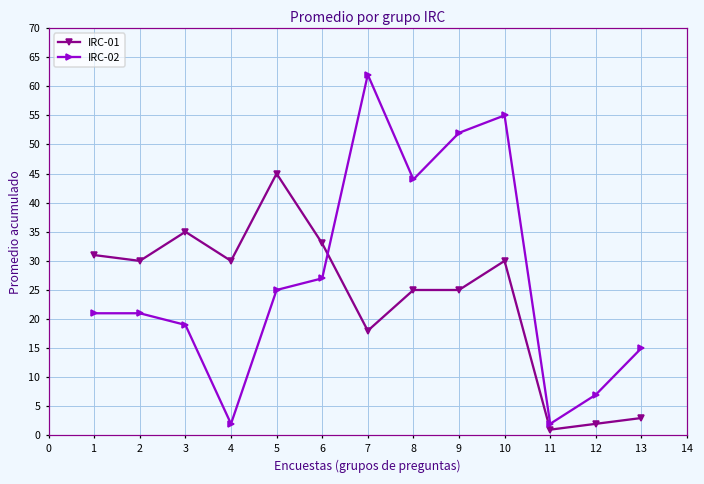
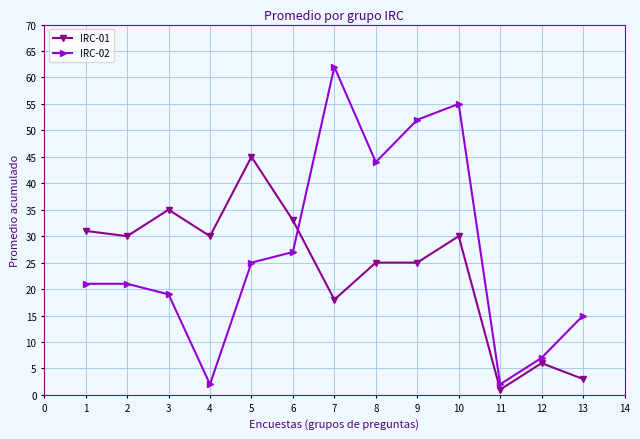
  {
    "IRC-01": {
      "1": 31,
      "2": 30,
      "3": 35,
      "4": 30,
      "5": 45,
      "6": 33,
      "7": 18,
      "8": 25,
      "9": 25,
      "10": 30,
      "11": 1,
-     "12": 2,
+     "12": 6,
      "13": 3
    },
    "IRC-02": {
      "1": 21,
      "2": 21,
      "3": 19,
      "4": 2,
      "5": 25,
      "6": 27,
      "7": 62,
      "8": 44,
      "9": 52,
      "10": 55,
      "11": 2,
      "12": 7,
      "13": 15
    }
  }
